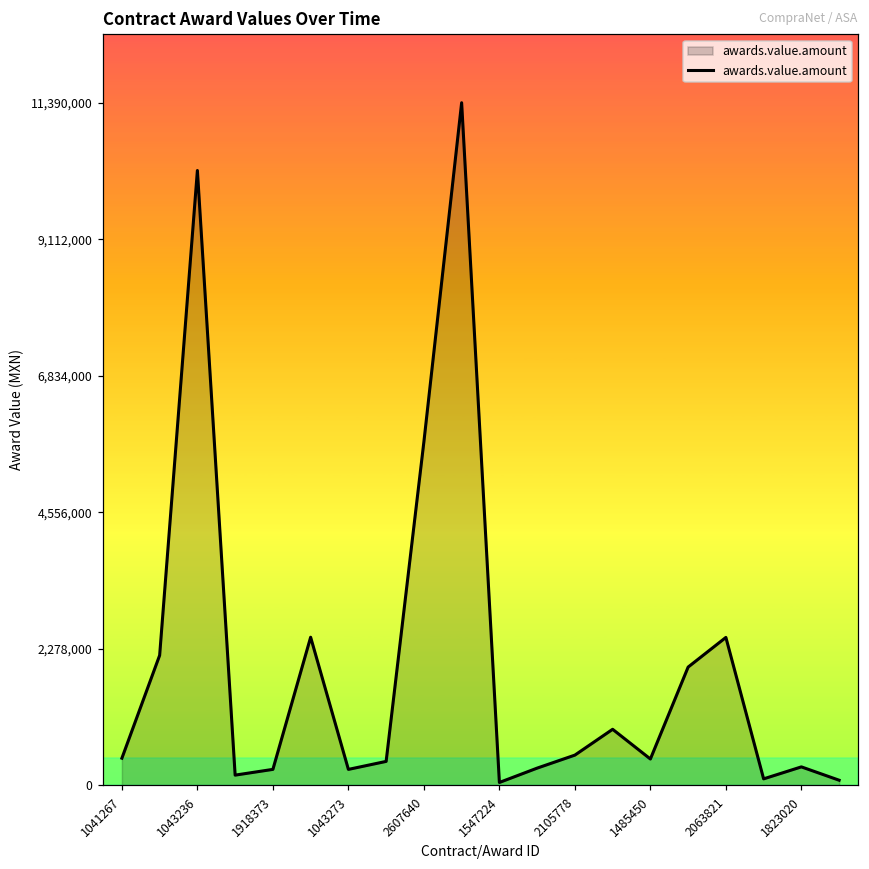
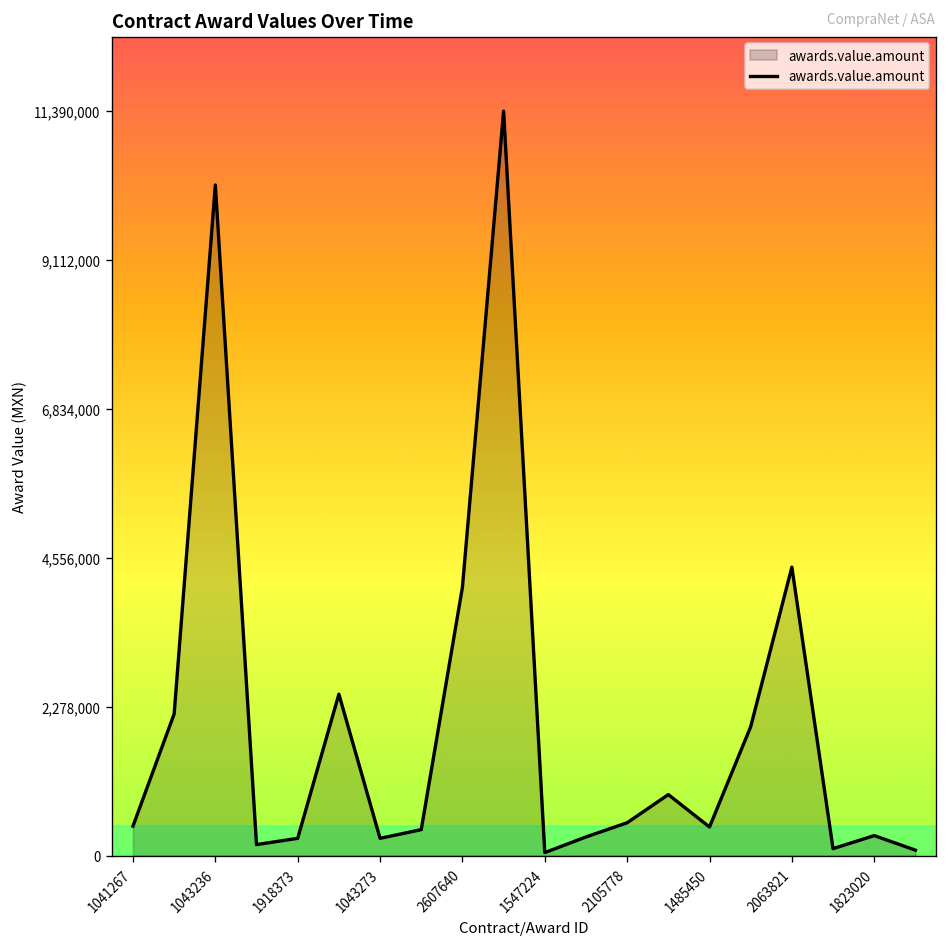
  {
    "1043236": "10,300,000",
-   "2607640": "5,700,000",
+   "2607640": "4,100,000",
    "2105778": "500,000",
-   "2063821": "2,500,000"
+   "2063821": "4,400,000"
  }
